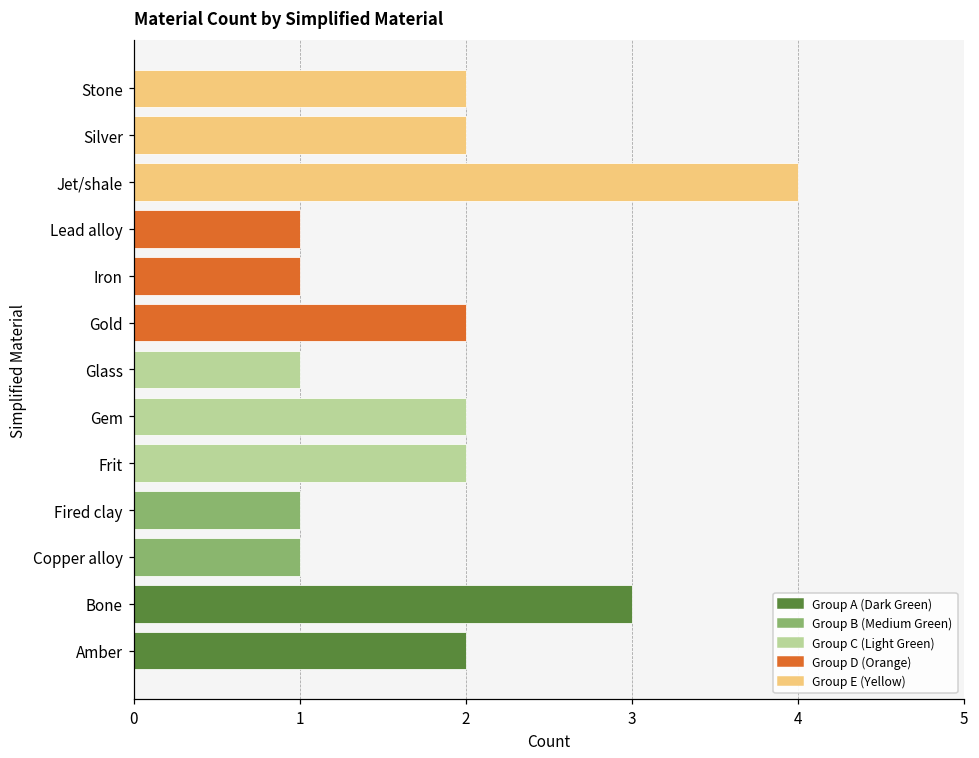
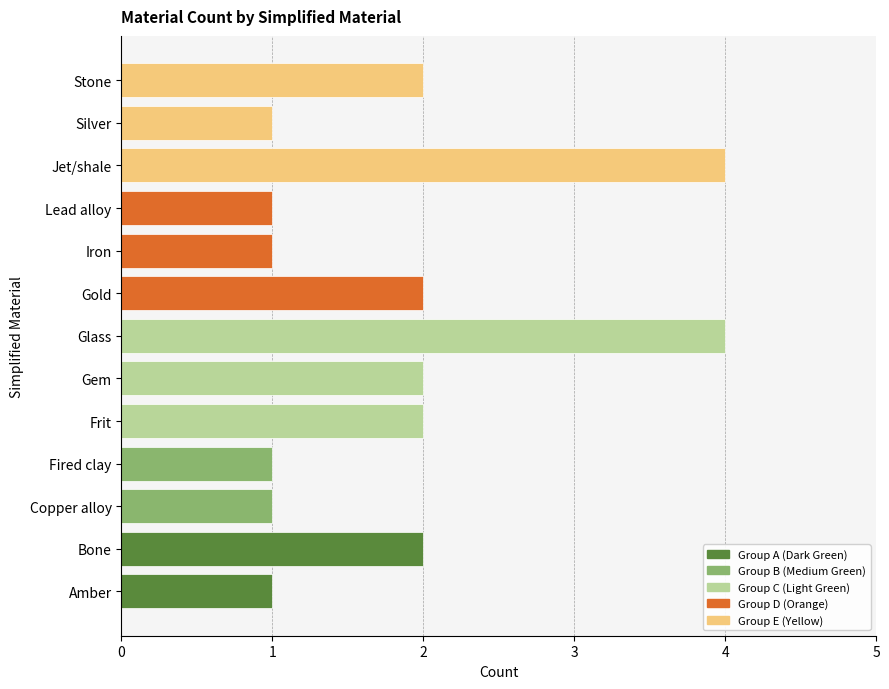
  {
    "Stone": 2,
-   "Silver": 2,
+   "Silver": 1,
    "Jet/shale": 4,
    "Lead alloy": 1,
    "Iron": 1,
    "Gold": 2,
-   "Glass": 1,
+   "Glass": 4,
    "Gem": 2,
    "Frit": 2,
    "Fired clay": 1,
    "Copper alloy": 1,
-   "Bone": 3,
-   "Amber": 2
+   "Bone": 2,
+   "Amber": 1
  }
